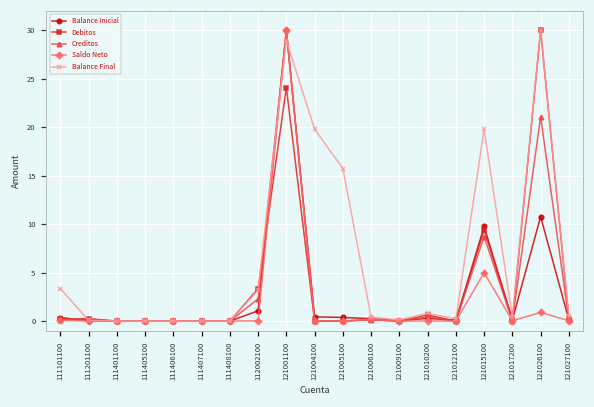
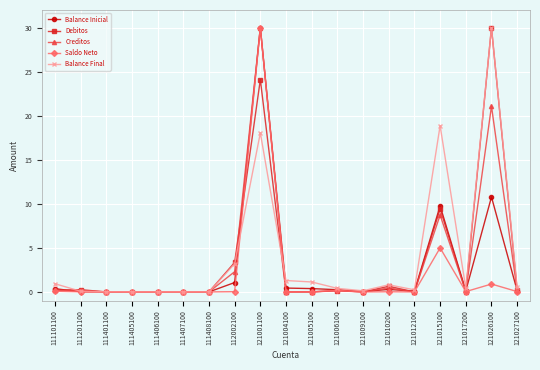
  {
    "Balance Final": {
-     "111101100": 3,
-     "121001100": 29,
-     "121004100": 20,
-     "121005100": 16,
-     "121015100": 20,
+     "111101100": 1,
+     "121001100": 18,
+     "121004100": 1,
+     "121005100": 1,
+     "121015100": 19,
      "121017200": 0
    }
  }
